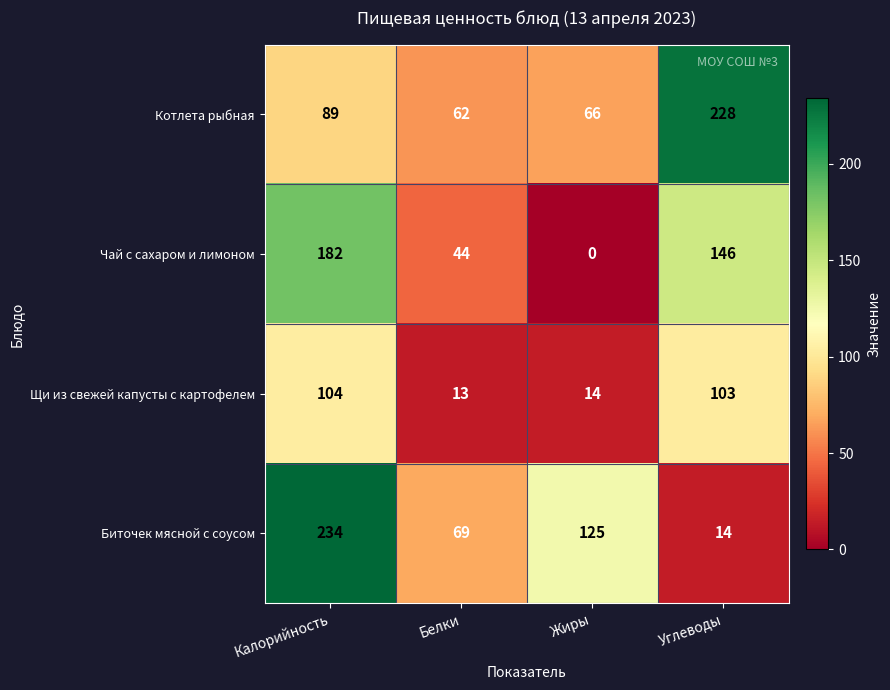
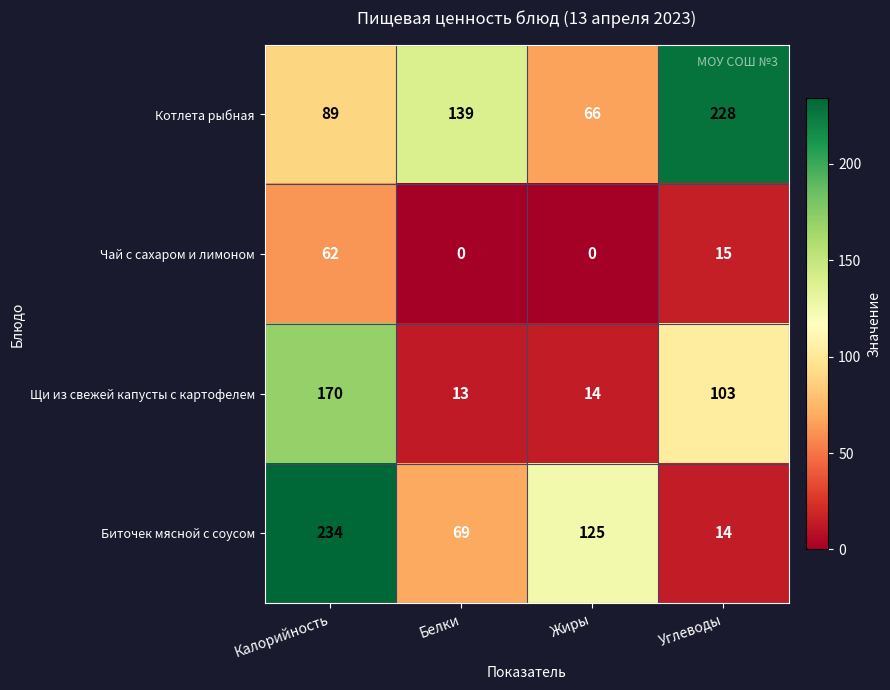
  {
    "Котлета рыбная": {
      "Калорийность": 89,
-     "Белки": 62,
+     "Белки": 139,
      "Жиры": 66
    },
    "Чай с сахаром и лимоном": {
-     "Калорийность": 182,
-     "Белки": 44,
+     "Калорийность": 62,
+     "Белки": 0,
      "Жиры": 0,
-     "Углеводы": 146
+     "Углеводы": 15
    },
    "Щи из свежей капусты с картофелем": {
-     "Калорийность": 104,
+     "Калорийность": 170,
      "Белки": 13,
      "Жиры": 14,
      "Углеводы": 103
    },
    "Биточек мясной с соусом": {
      "Калорийность": 234,
      "Белки": 69,
      "Жиры": 125,
      "Углеводы": 14
    }
  }
